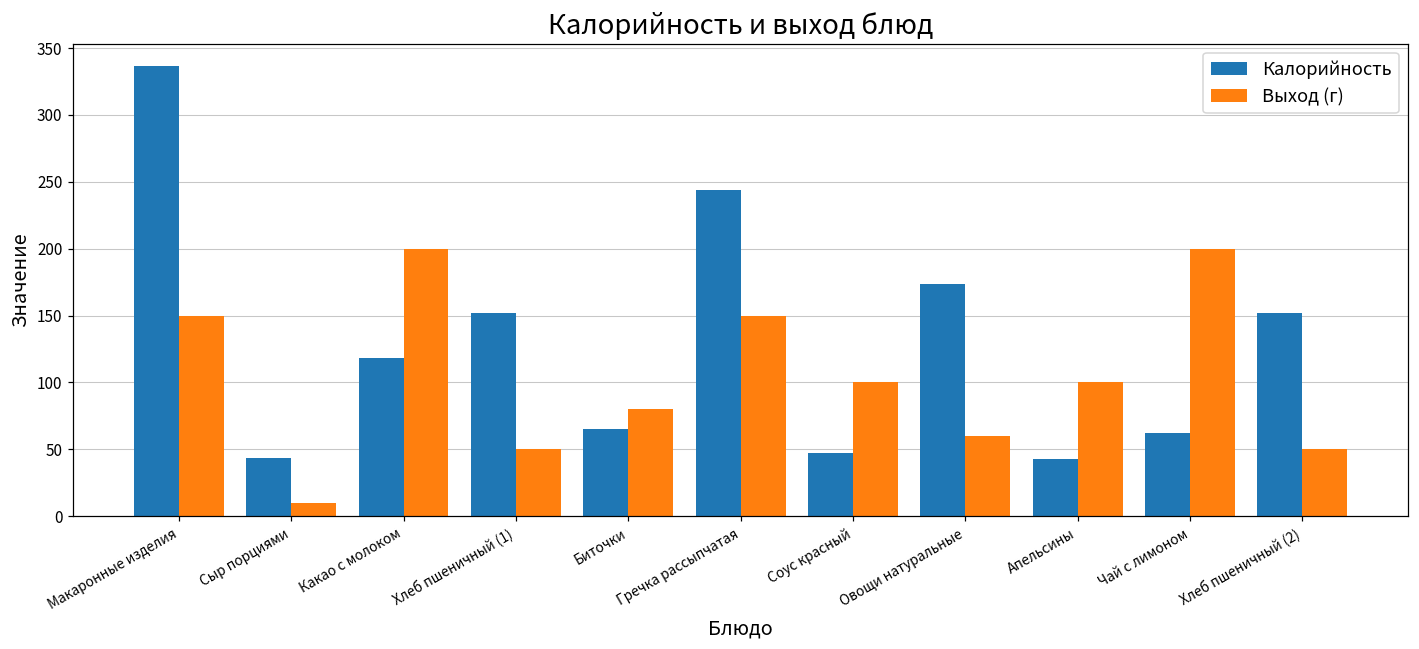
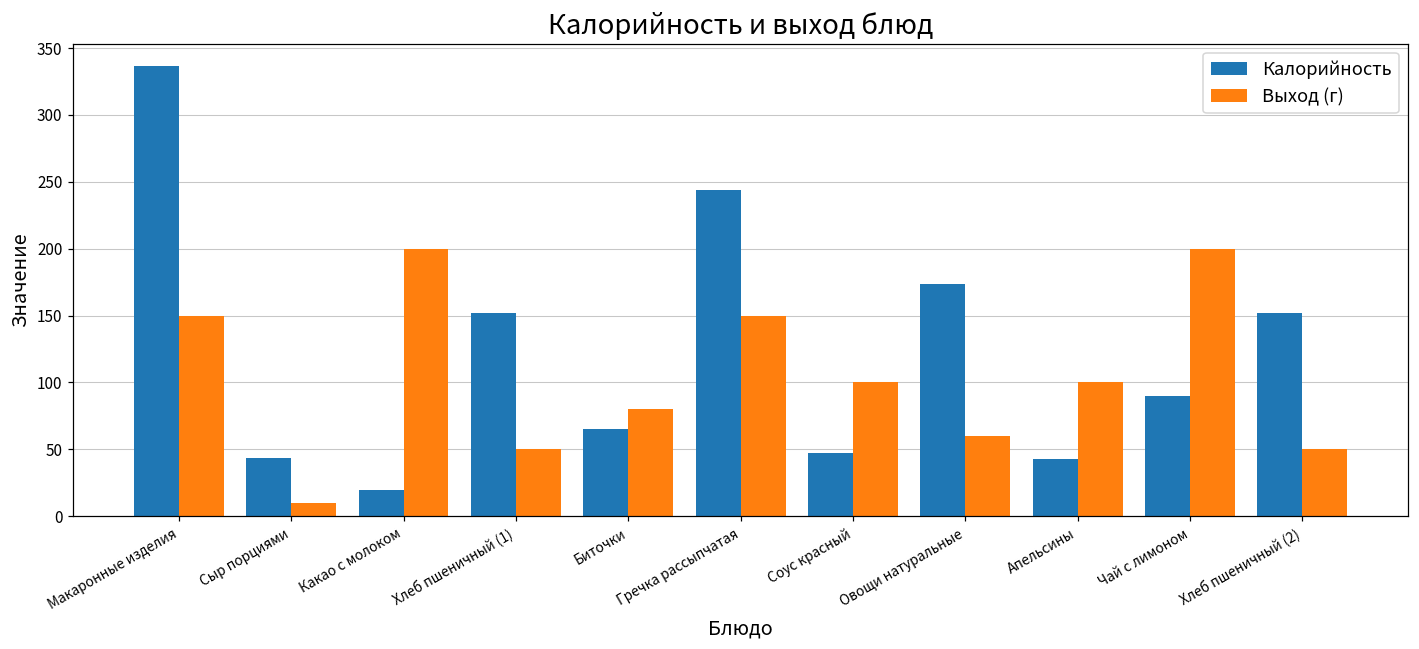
  {
    "Калорийность": {
      "Макаронные изделия": 337,
      "Сыр порциями": 43,
-     "Какао с молоком": 119,
+     "Какао с молоком": 20,
      "Хлеб пшеничный (1)": 152,
      "Биточки": 65,
      "Гречка рассыпчатая": 244,
      "Соус красный": 47,
      "Овощи натуральные": 174,
      "Апельсины": 43,
-     "Чай с лимоном": 62,
+     "Чай с лимоном": 90,
      "Хлеб пшеничный (2)": 152
    },
    "Выход (г)": {
      "Макаронные изделия": 150,
      "Сыр порциями": 10,
      "Какао с молоком": 200,
      "Хлеб пшеничный (1)": 50,
      "Биточки": 80,
      "Гречка рассыпчатая": 150,
      "Соус красный": 100,
      "Овощи натуральные": 60,
      "Апельсины": 100,
      "Чай с лимоном": 200,
      "Хлеб пшеничный (2)": 50
    }
  }
